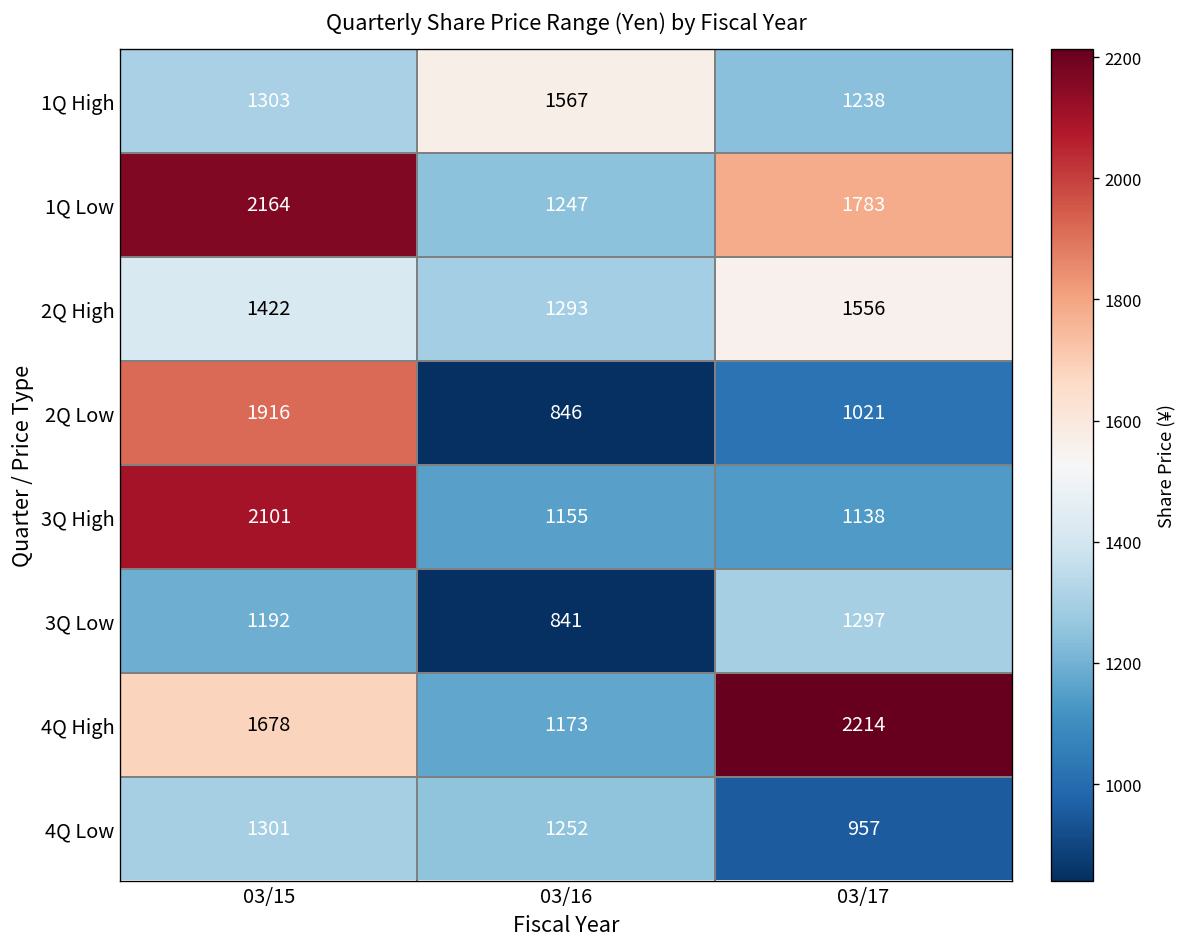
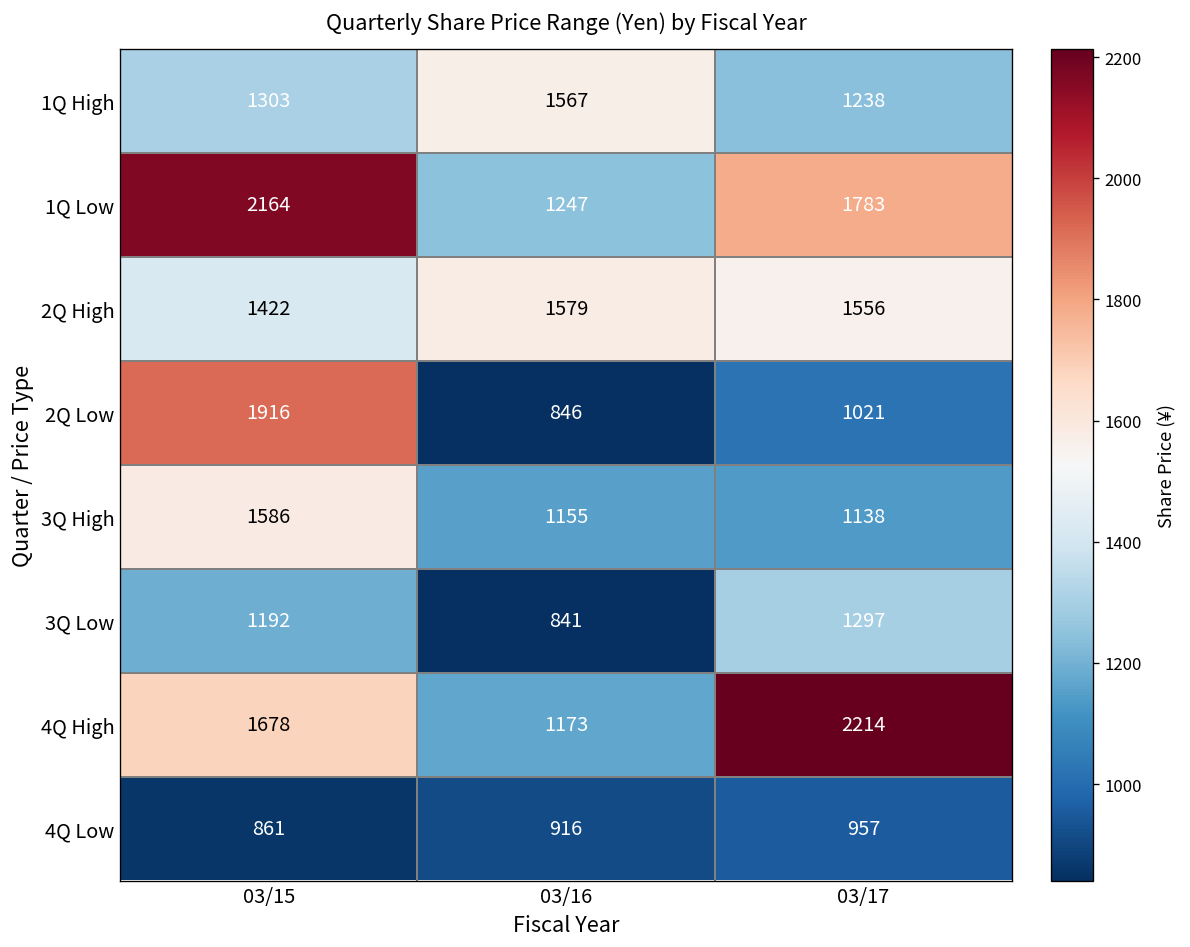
  {
    "1Q High": {
      "03/15": 1303,
      "03/16": 1567,
      "03/17": 1238
    },
    "1Q Low": {
      "03/15": 2164,
      "03/16": 1247,
      "03/17": 1783
    },
    "2Q High": {
      "03/15": 1422,
-     "03/16": 1293,
+     "03/16": 1579,
      "03/17": 1556
    },
    "2Q Low": {
      "03/15": 1916,
      "03/16": 846,
      "03/17": 1021
    },
    "3Q High": {
-     "03/15": 2101,
+     "03/15": 1586,
      "03/16": 1155,
      "03/17": 1138
    },
    "3Q Low": {
      "03/15": 1192,
      "03/16": 841,
      "03/17": 1297
    },
    "4Q High": {
      "03/15": 1678,
      "03/16": 1173,
      "03/17": 2214
    },
    "4Q Low": {
-     "03/15": 1301,
-     "03/16": 1252,
+     "03/15": 861,
+     "03/16": 916,
      "03/17": 957
    }
  }
